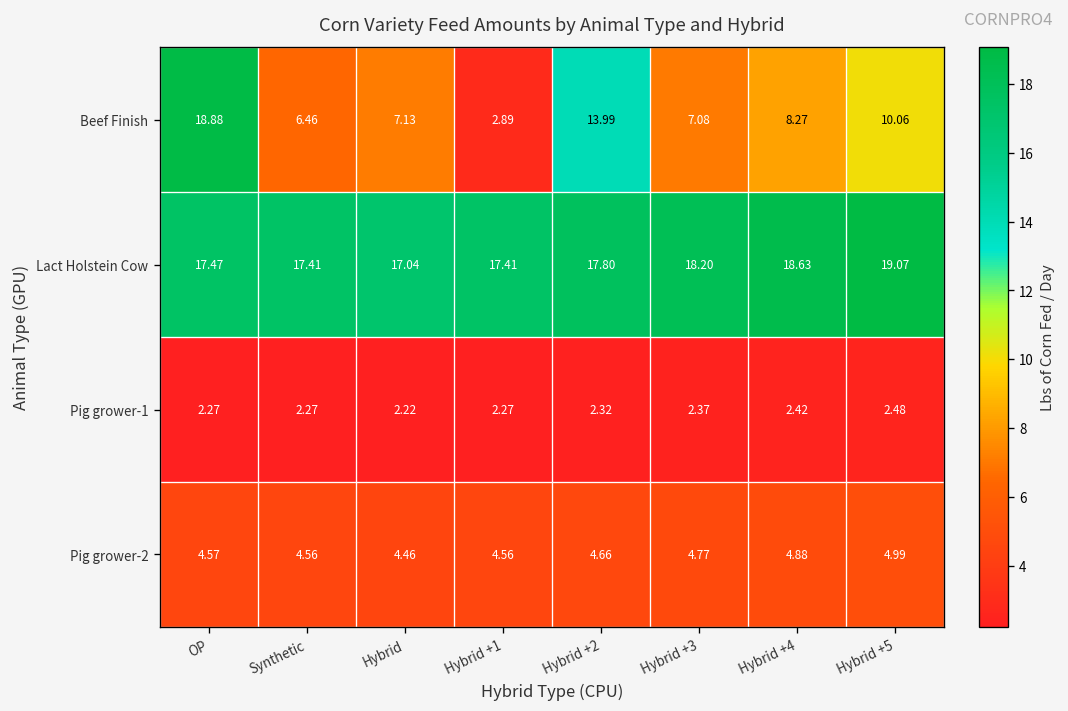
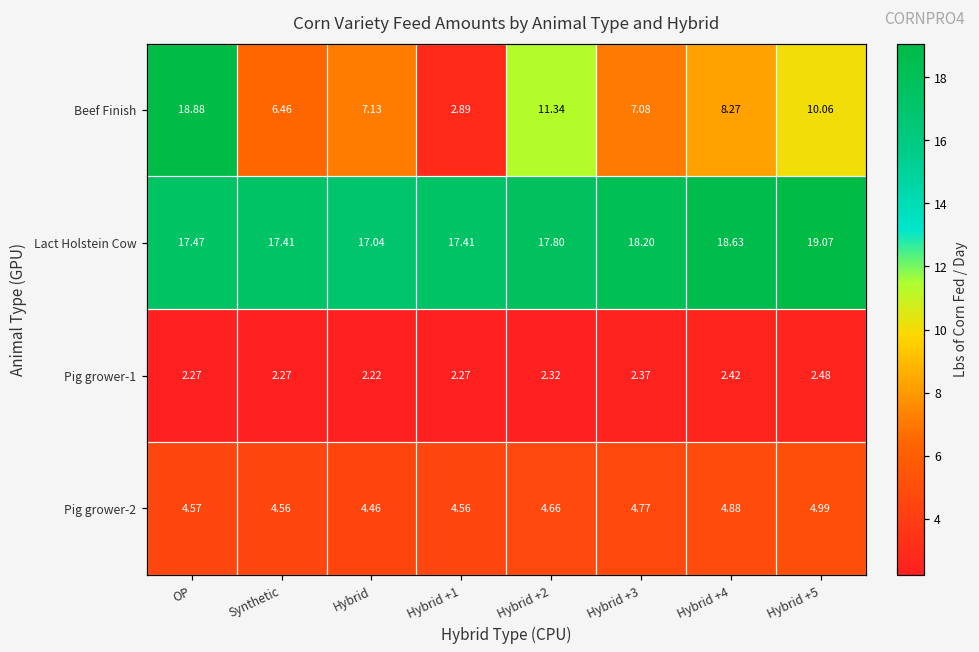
  {
    "Beef Finish": {
      "OP": 18.88,
      "Synthetic": 6.46,
      "Hybrid": 7.13,
      "Hybrid +1": 2.89,
-     "Hybrid +2": 13.99,
+     "Hybrid +2": 11.34,
      "Hybrid +3": 7.08,
      "Hybrid +4": 8.27,
      "Hybrid +5": 10.06
    },
    "Lact Holstein Cow": {
      "OP": 17.47,
      "Synthetic": 17.41,
      "Hybrid": 17.04,
      "Hybrid +1": 17.41,
      "Hybrid +2": 17.80,
      "Hybrid +3": 18.20,
      "Hybrid +4": 18.63,
      "Hybrid +5": 19.07
    },
    "Pig grower-1": {
      "OP": 2.27,
      "Synthetic": 2.27,
      "Hybrid": 2.22,
      "Hybrid +1": 2.27,
      "Hybrid +2": 2.32,
      "Hybrid +3": 2.37,
      "Hybrid +4": 2.42,
      "Hybrid +5": 2.48
    },
    "Pig grower-2": {
      "OP": 4.57,
      "Synthetic": 4.56,
      "Hybrid": 4.46,
      "Hybrid +1": 4.56,
      "Hybrid +2": 4.66,
      "Hybrid +3": 4.77,
      "Hybrid +4": 4.88,
      "Hybrid +5": 4.99
    }
  }
